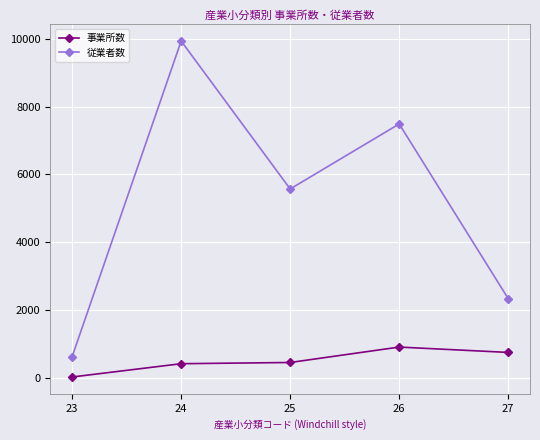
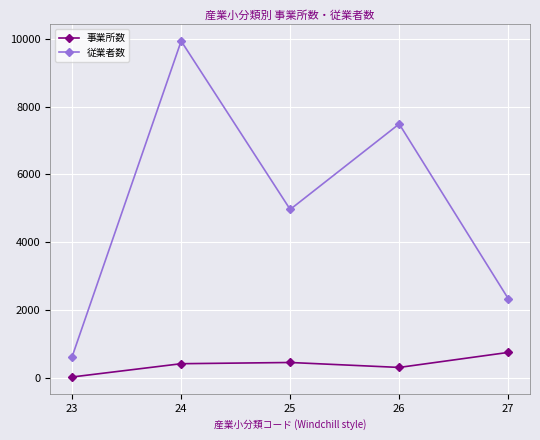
  {
    "事業所数": {
      "23": 0,
      "24": 400,
      "25": 400,
-     "26": 900,
+     "26": 300,
      "27": 700
    },
    "従業者数": {
      "23": 600,
      "24": 9900,
-     "25": 5600,
+     "25": 5000,
      "26": 7500,
      "27": 2300
    }
  }
